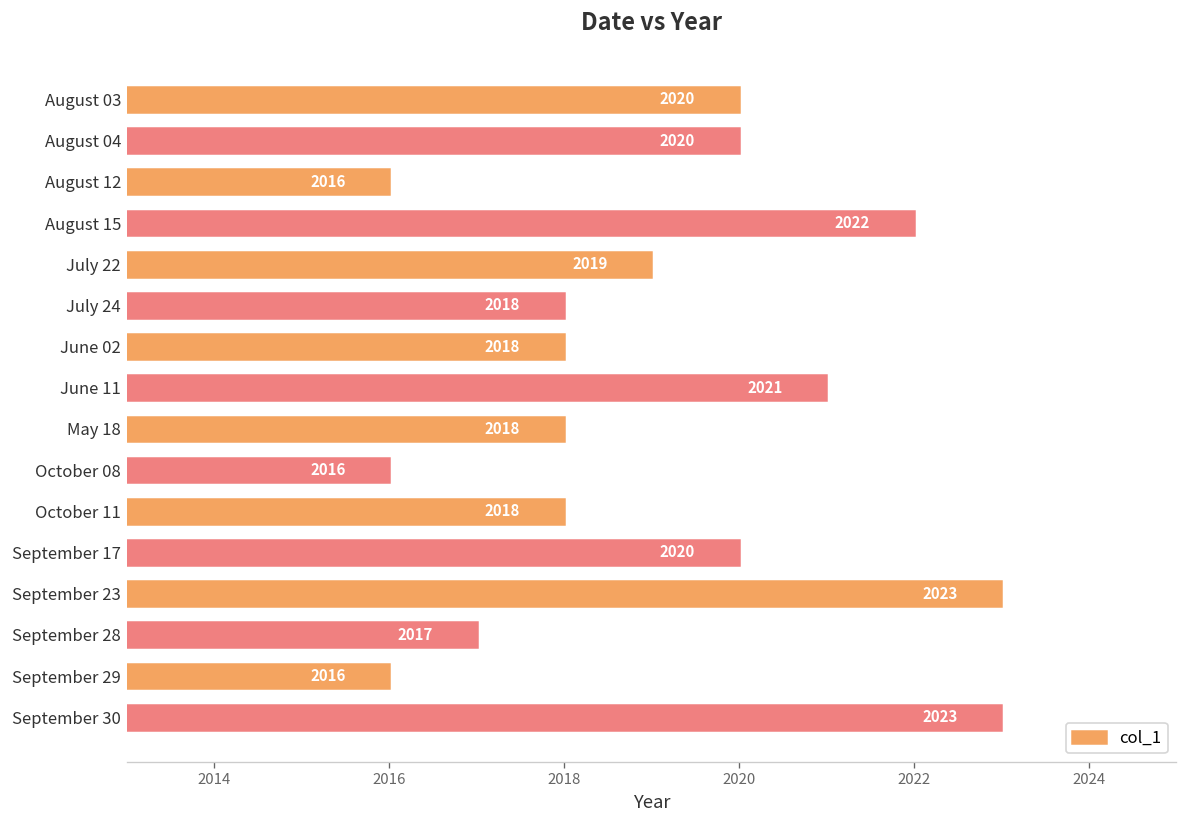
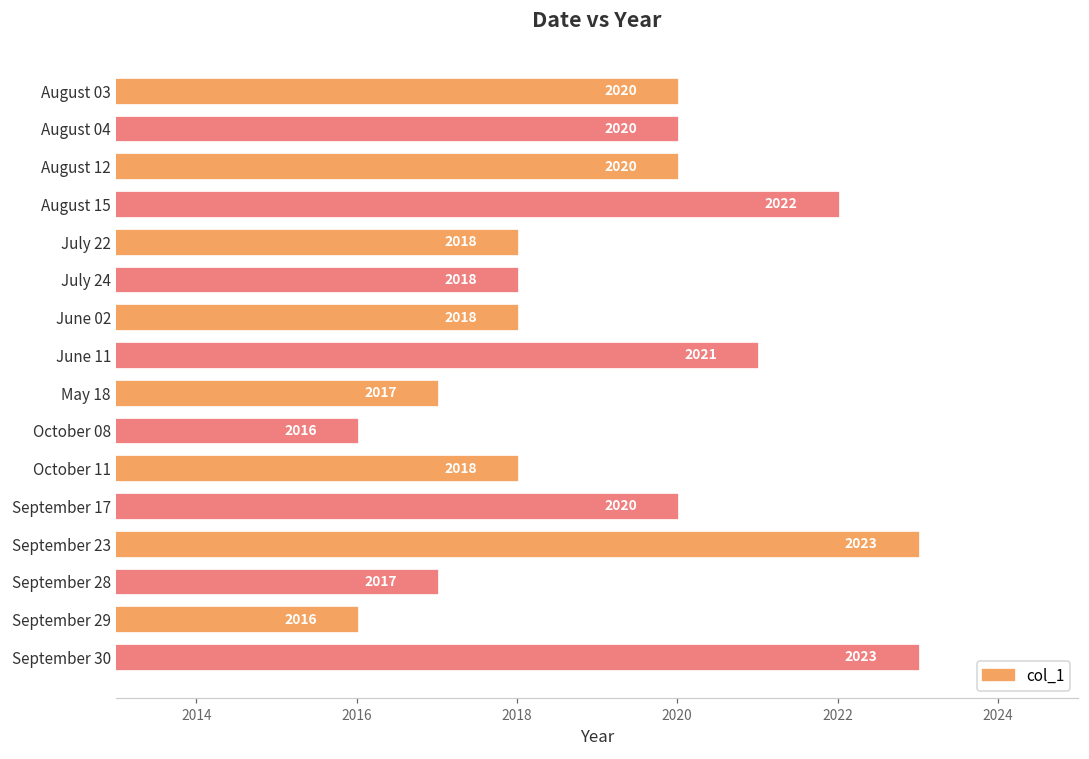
  {
    "August 03": 2020,
    "August 04": 2020,
-   "August 12": 2016,
+   "August 12": 2020,
    "August 15": 2022,
-   "July 22": 2019,
+   "July 22": 2018,
    "July 24": 2018,
    "June 02": 2018,
    "June 11": 2021,
-   "May 18": 2018,
+   "May 18": 2017,
    "October 08": 2016,
    "October 11": 2018,
    "September 17": 2020,
    "September 23": 2023,
    "September 28": 2017,
    "September 29": 2016,
    "September 30": 2023
  }
